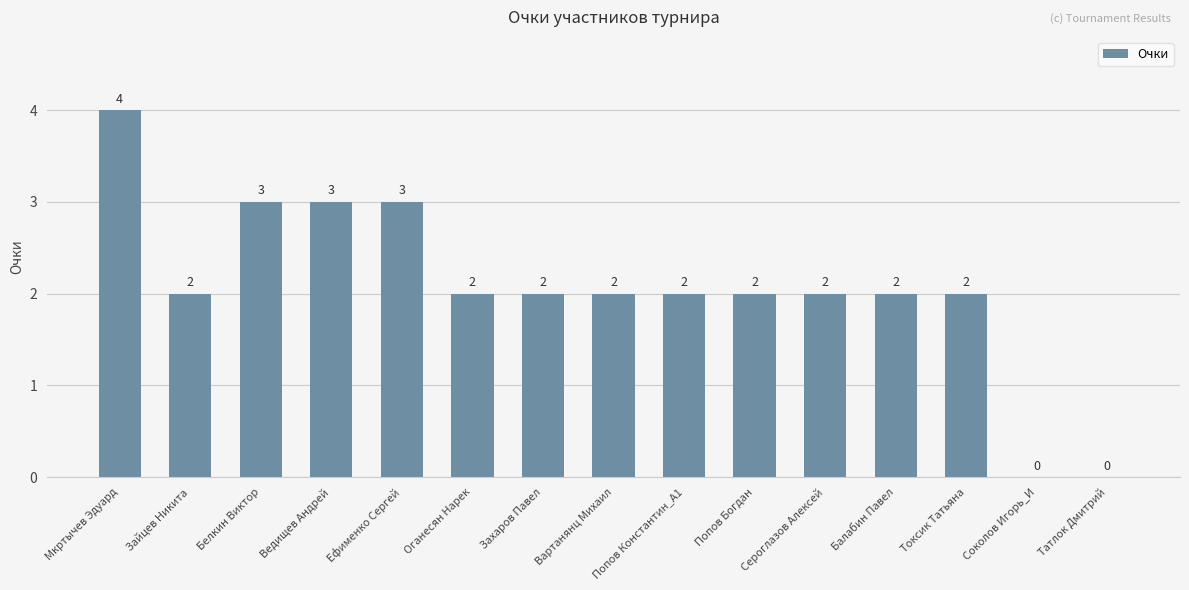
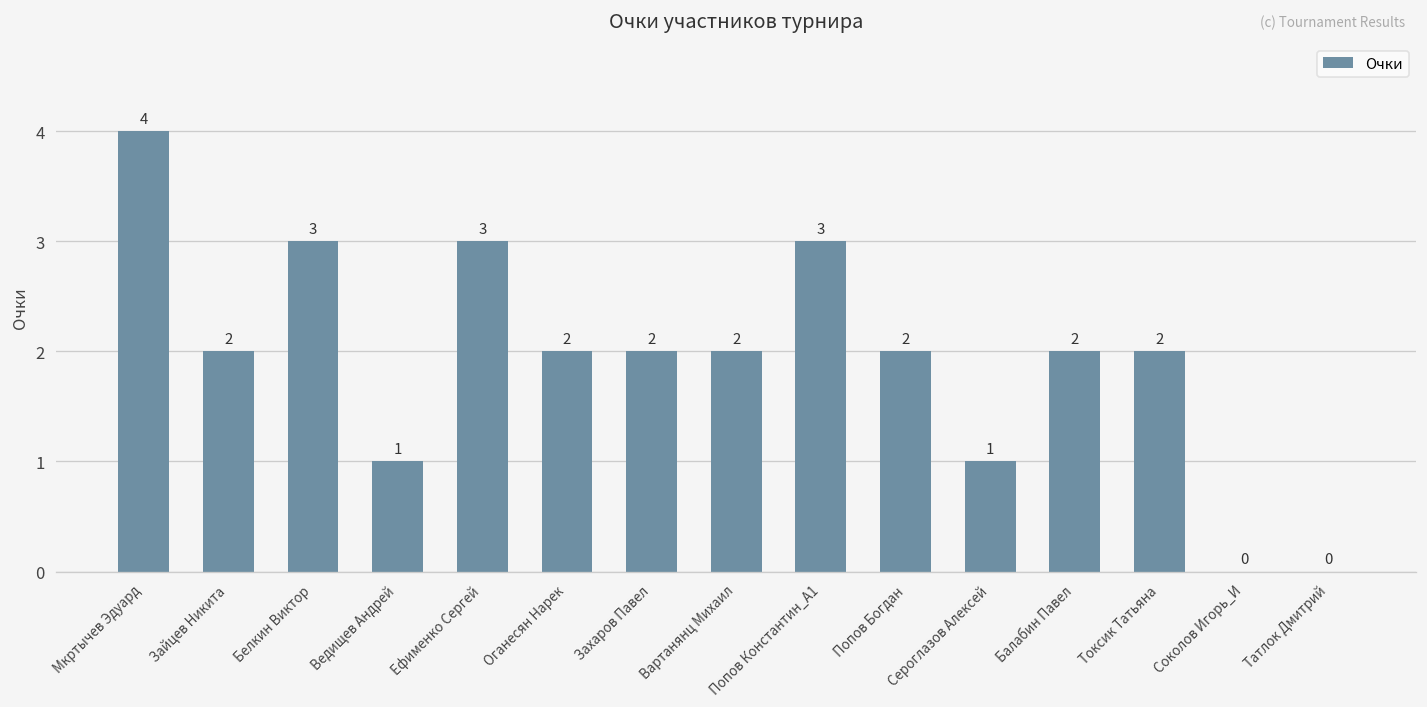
  {
    "Мкртычев Эдуард": 4,
    "Зайцев Никита": 2,
    "Белкин Виктор": 3,
-   "Ведищев Андрей": 3,
+   "Ведищев Андрей": 1,
    "Ефименко Сергей": 3,
    "Оганесян Нарек": 2,
    "Захаров Павел": 2,
    "Вартанянц Михаил": 2,
-   "Попов Константин_А1": 2,
+   "Попов Константин_А1": 3,
    "Попов Богдан": 2,
-   "Сероглазов Алексей": 2,
+   "Сероглазов Алексей": 1,
    "Балабин Павел": 2,
    "Токсик Татьяна": 2,
    "Соколов Игорь_И": 0,
    "Татлок Дмитрий": 0
  }
